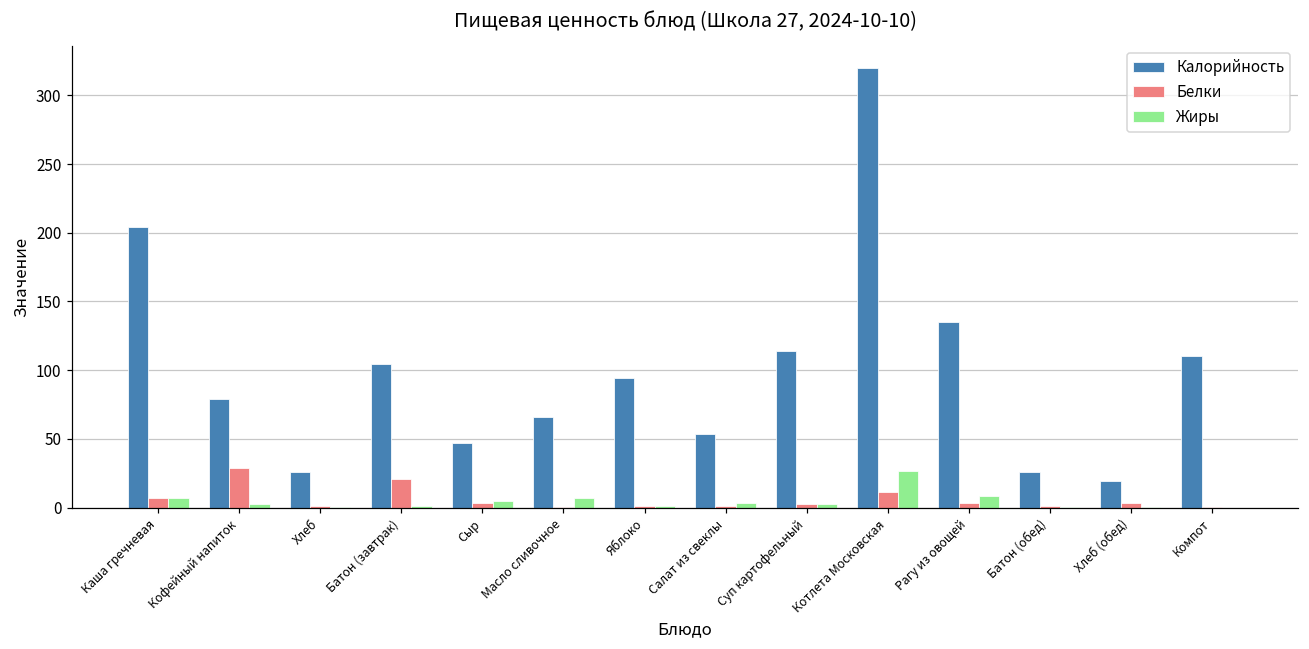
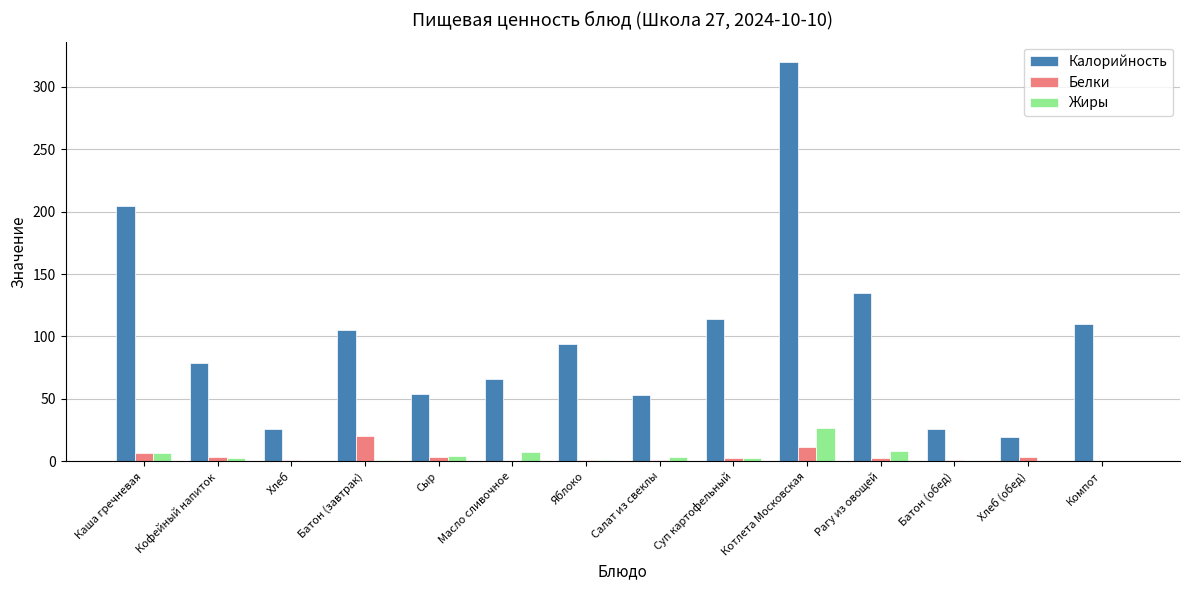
  {
    "Калорийность": {
      "Каша гречневая": 204,
      "Кофейный напиток": 79,
      "Хлеб": 26,
      "Батон (завтрак)": 105,
-     "Сыр": 47,
+     "Сыр": 54,
      "Масло сливочное": 66,
      "Яблоко": 94,
      "Салат из свеклы": 53,
      "Суп картофельный": 114,
      "Котлета Московская": 320,
      "Рагу из овощей": 135,
      "Батон (обед)": 26,
      "Хлеб (обед)": 19,
      "Компот": 110
    },
    "Белки": {
      "Каша гречневая": 7,
-     "Кофейный напиток": 29,
+     "Кофейный напиток": 3,
      "Батон (завтрак)": 21,
      "Сыр": 3,
      "Суп картофельный": 2,
      "Котлета Московская": 11,
      "Рагу из овощей": 3,
      "Хлеб (обед)": 3
    },
    "Жиры": {
      "Каша гречневая": 7,
      "Кофейный напиток": 3,
      "Сыр": 4,
      "Масло сливочное": 7,
      "Салат из свеклы": 3,
      "Суп картофельный": 3,
      "Котлета Московская": 27,
      "Рагу из овощей": 8,
      "Компот": 0
    }
  }
